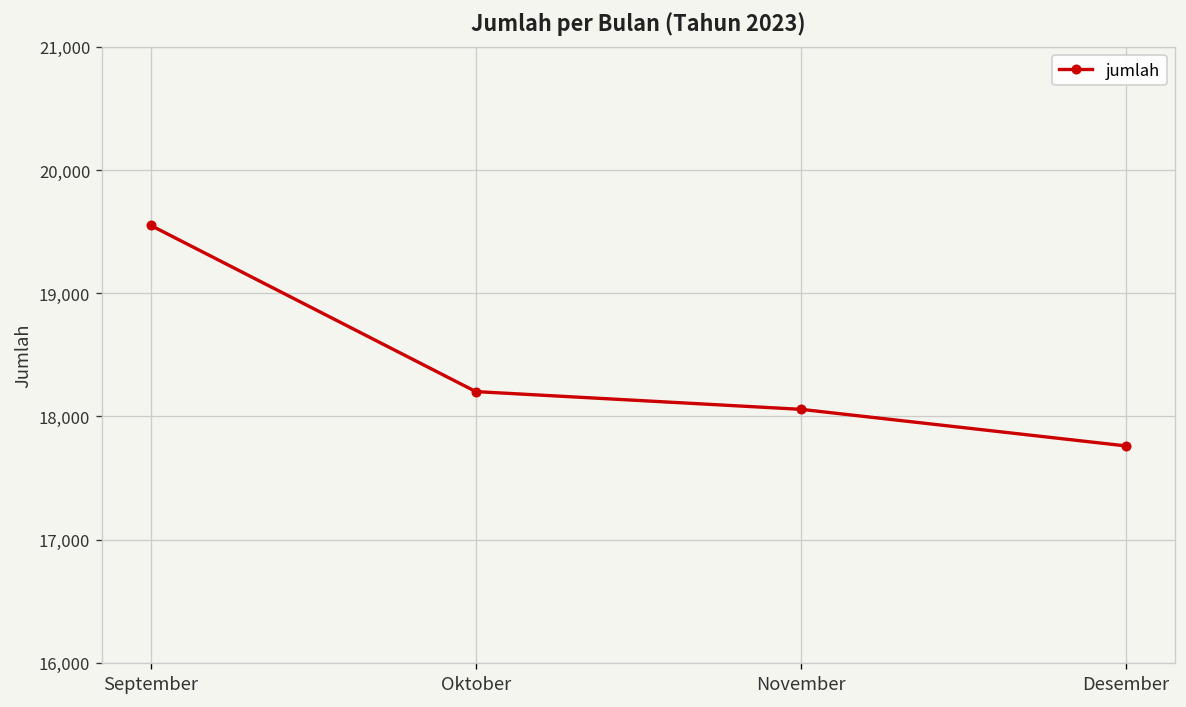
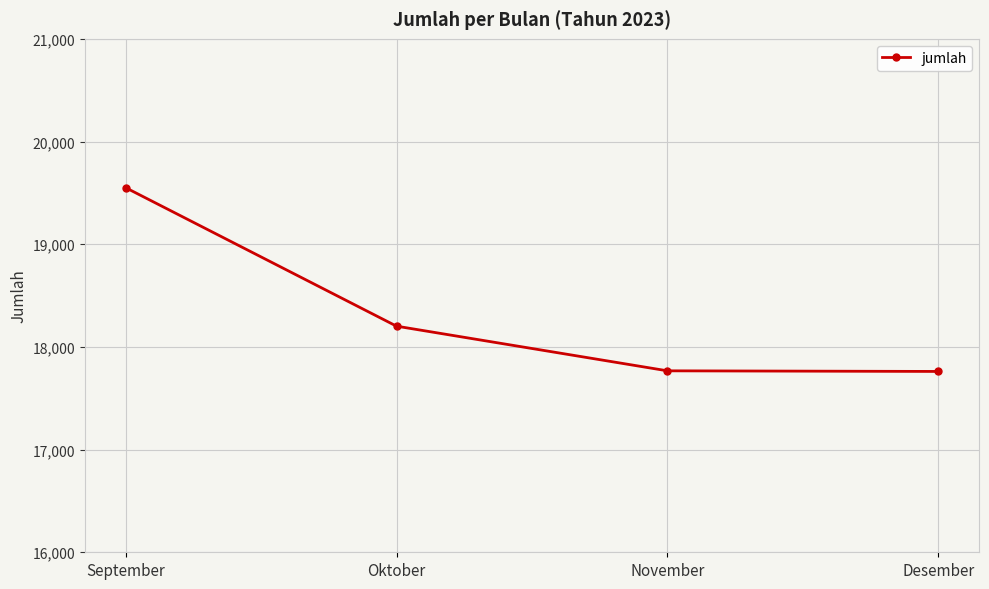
  {
    "September": "19,550",
    "Oktober": "18,200",
-   "November": "18,060",
+   "November": "17,770",
    "Desember": "17,760"
  }
